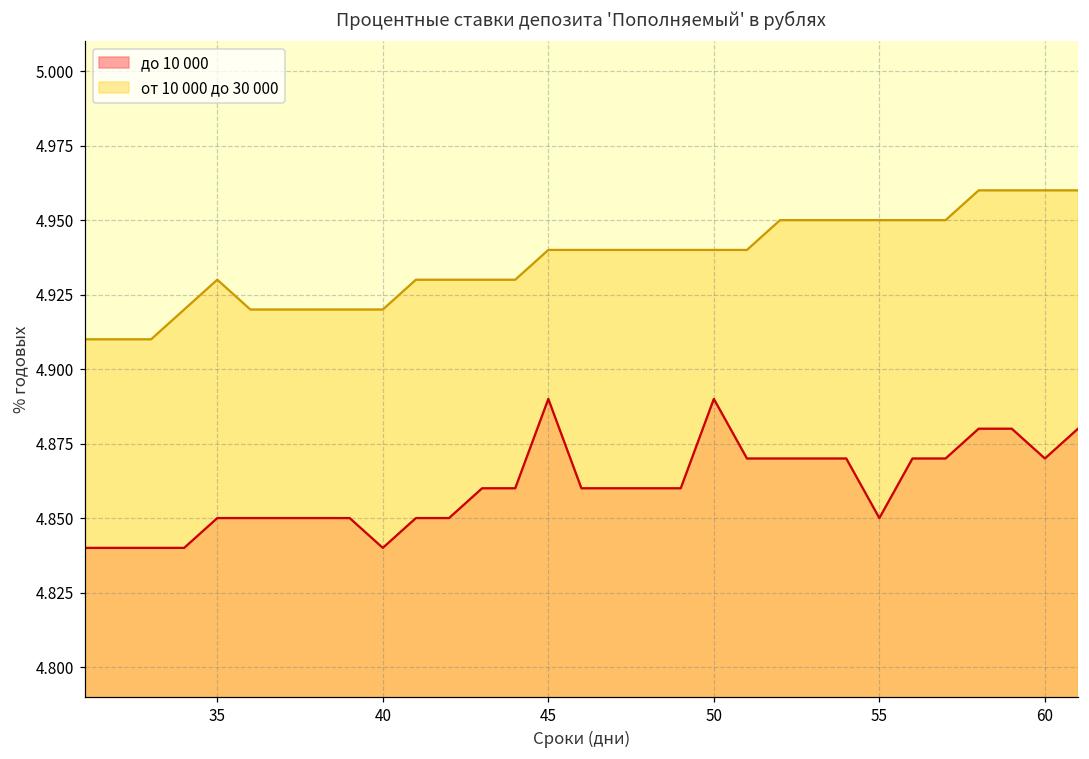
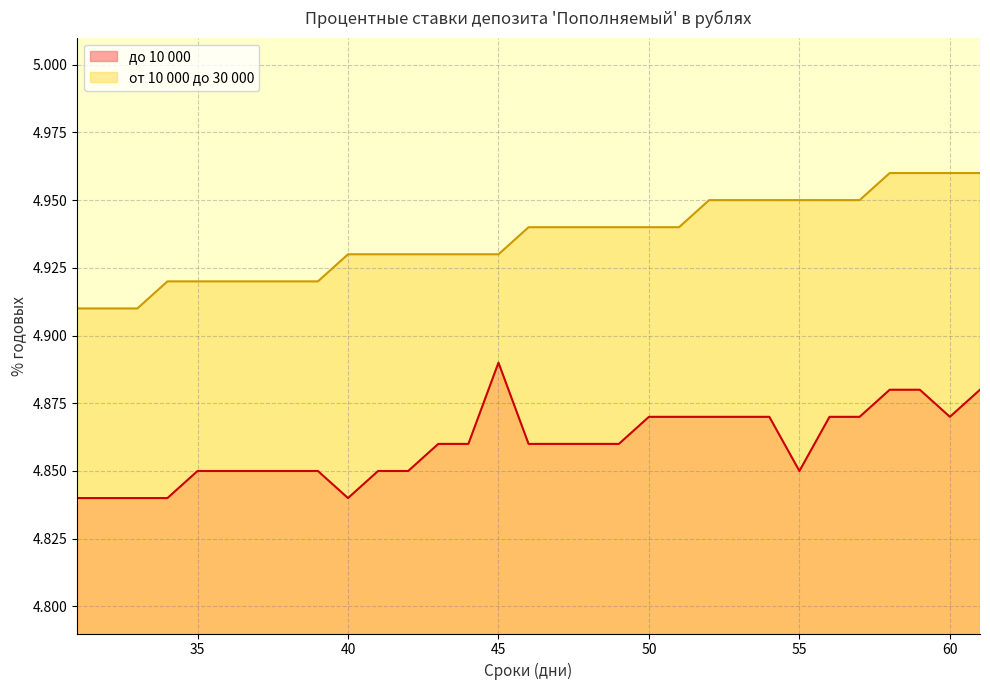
  {
    "до 10 000": {
      "35": 4.85,
      "40": 4.84,
      "45": 4.89,
-     "50": 4.89,
+     "50": 4.87,
      "55": 4.85,
      "60": 4.87
    },
    "от 10 000 до 30 000": {
-     "35": 4.93,
-     "40": 4.92,
-     "45": 4.94,
+     "35": 4.92,
+     "40": 4.93,
+     "45": 4.93,
      "50": 4.94,
      "55": 4.95,
      "60": 4.96
    }
  }
